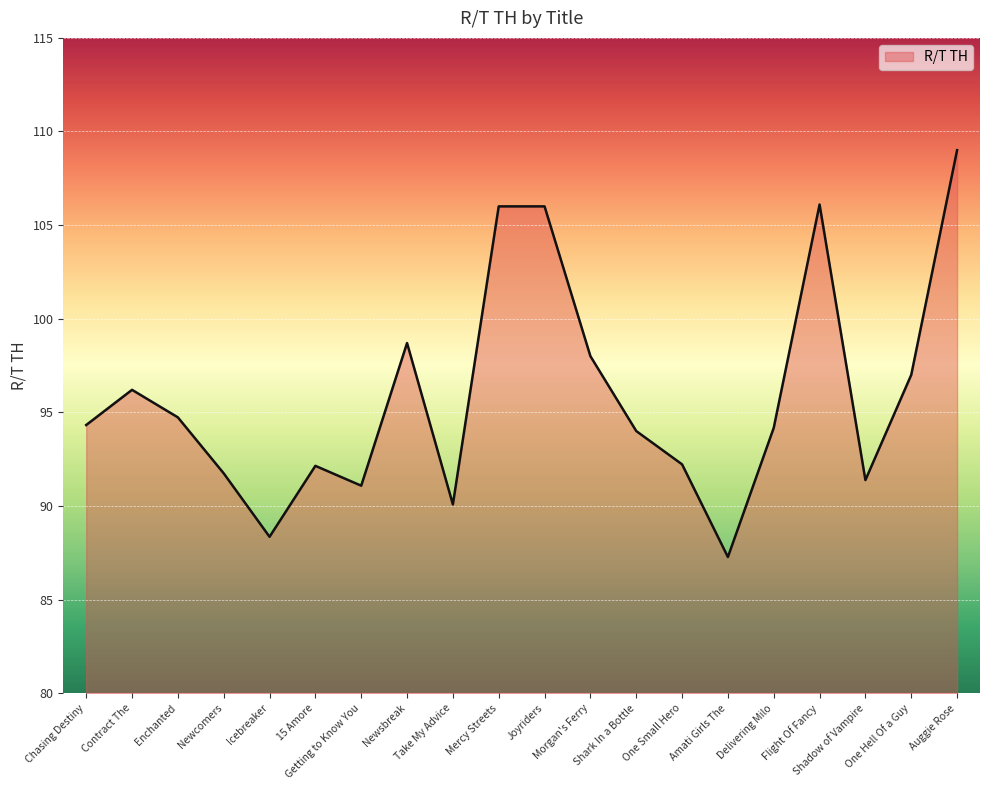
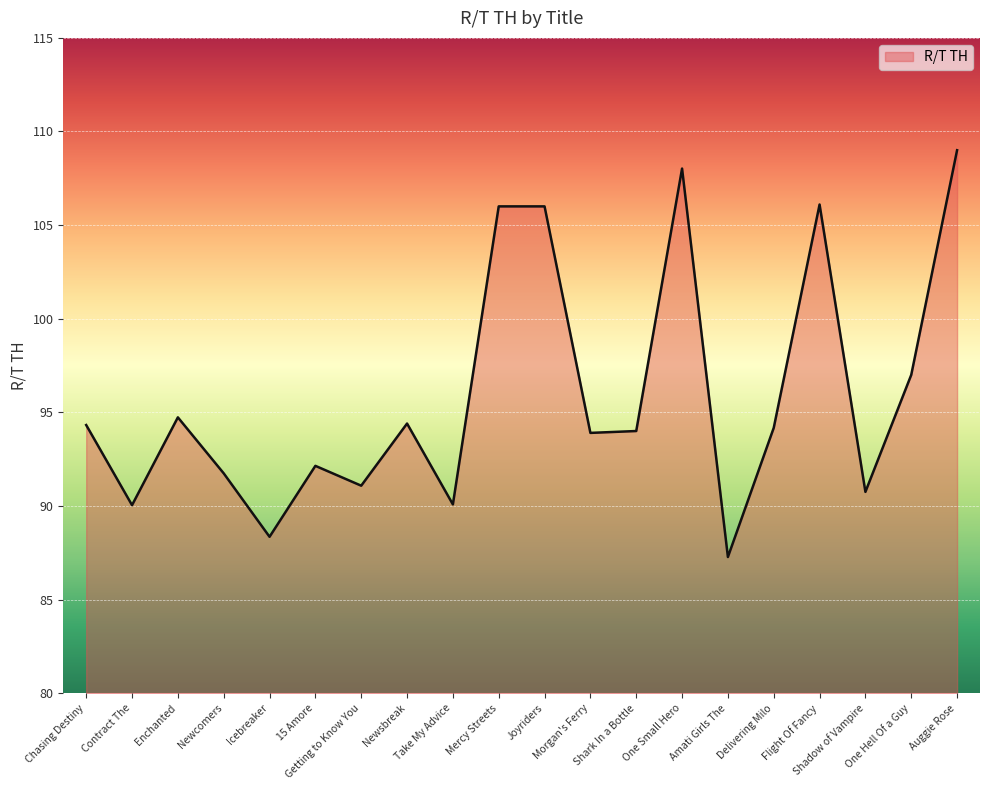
  {
    "Chasing Destiny": 94.3,
-   "Contract The": 96.2,
+   "Contract The": 90.0,
    "Enchanted": 94.7,
    "Newcomers": 91.7,
    "Icebreaker": 88.4,
    "15 Amore": 92.1,
    "Getting to Know You": 91.1,
-   "Newsbreak": 98.7,
+   "Newsbreak": 94.4,
    "Take My Advice": 90.1,
    "Mercy Streets": 106.0,
    "Joyriders": 106.0,
-   "Morgan's Ferry": 98.0,
+   "Morgan's Ferry": 93.9,
    "Shark In a Bottle": 94.0,
-   "One Small Hero": 92.2,
+   "One Small Hero": 108.0,
    "Amati Girls The": 87.3,
    "Delivering Milo": 94.2,
    "Flight Of Fancy": 106.1,
-   "Shadow of Vampire": 91.4,
+   "Shadow of Vampire": 90.8,
    "One Hell Of a Guy": 97.0,
    "Auggie Rose": 109.0
  }
